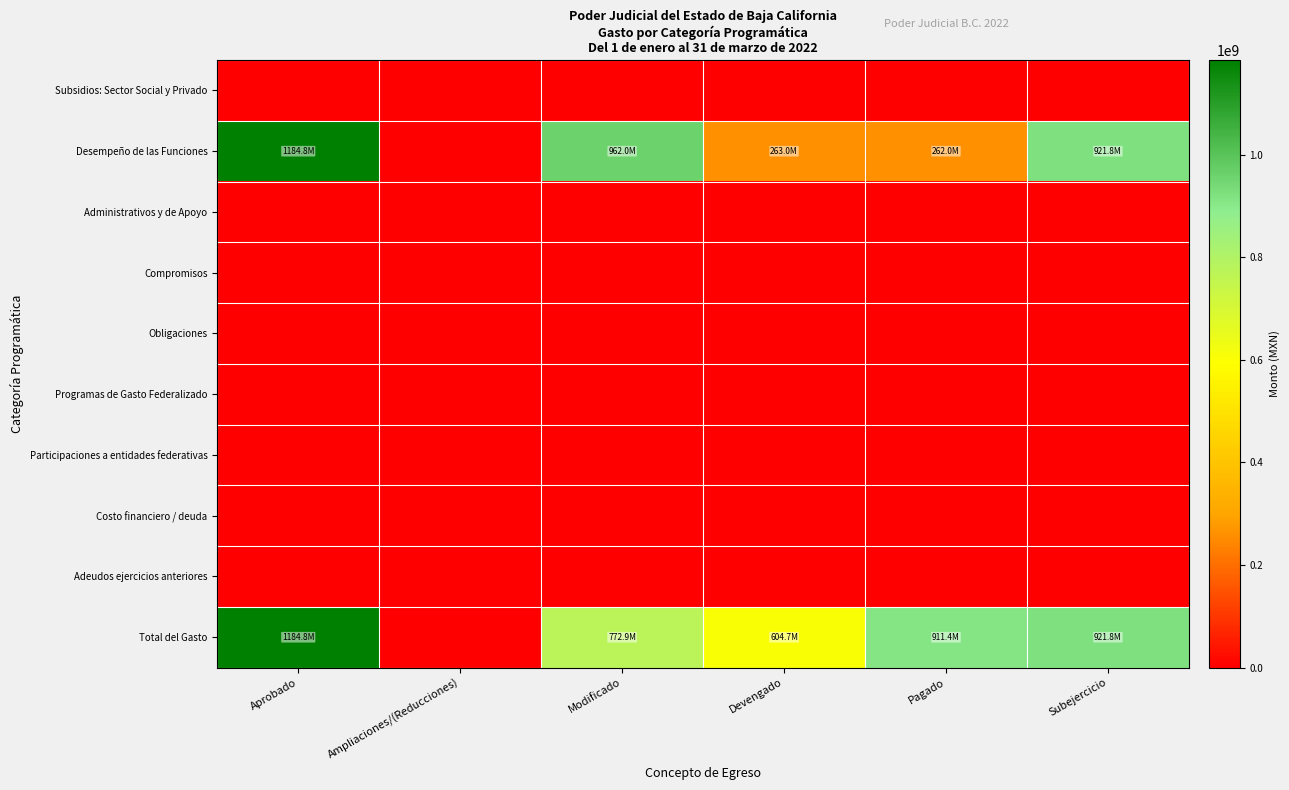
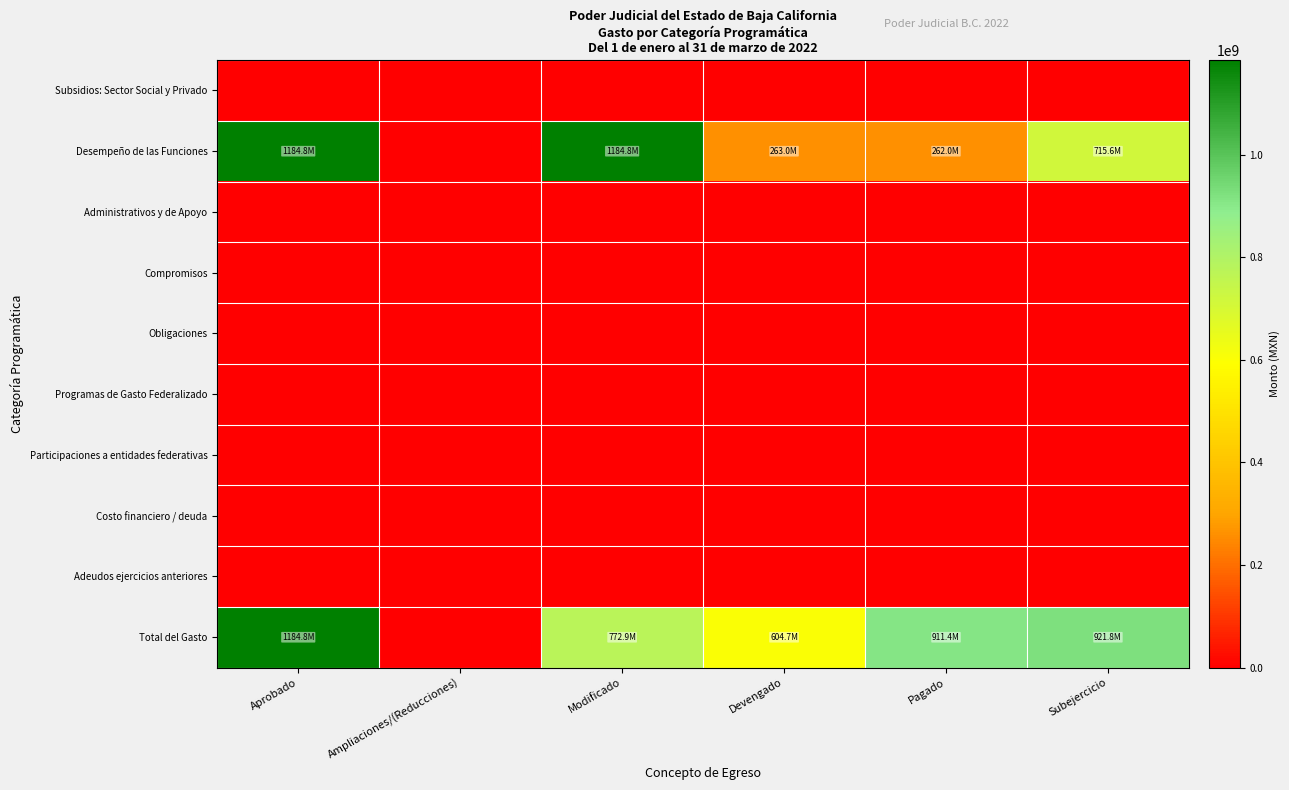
  {
    "Desempeño de las Funciones": {
-     "Modificado": "962.0M",
-     "Subejercicio": "921.8M"
+     "Modificado": "1184.8M",
+     "Subejercicio": "715.6M"
    }
  }
